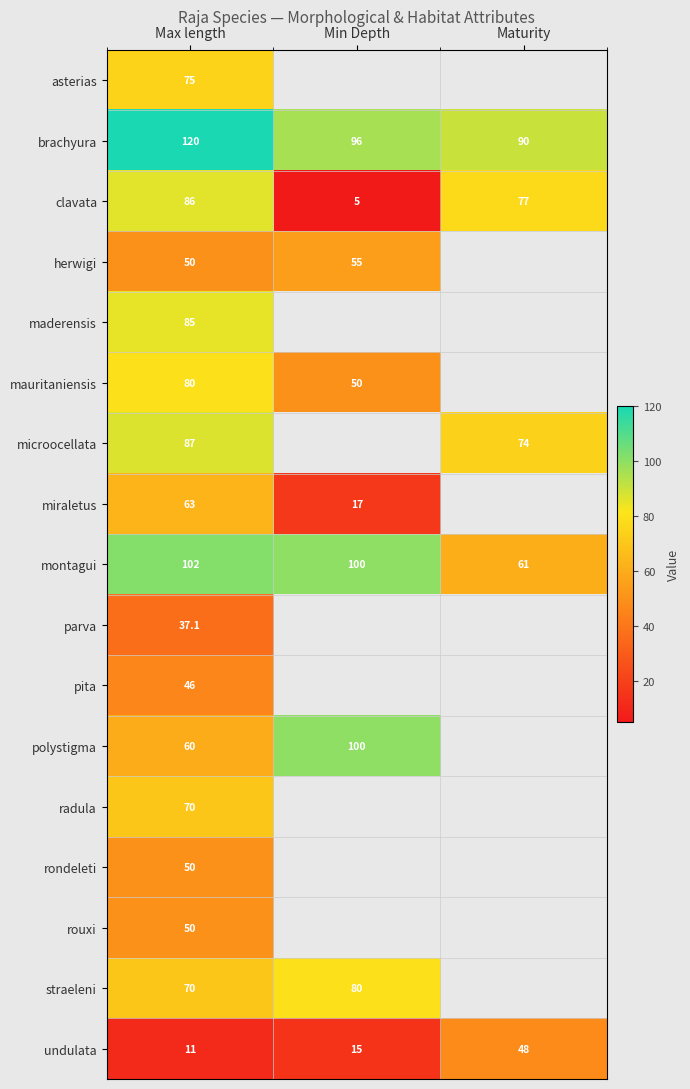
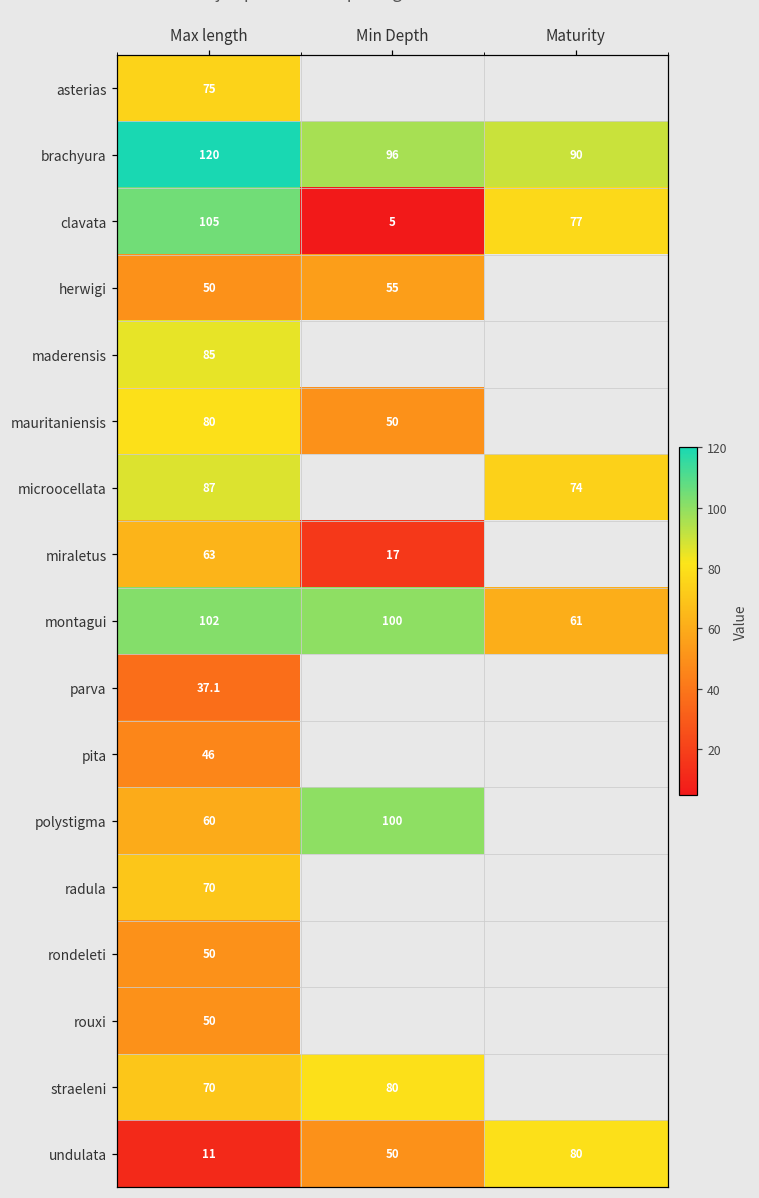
  {
    "asterias": {
      "Max length": 75
    },
    "brachyura": {
      "Max length": 120,
      "Min Depth": 96,
      "Maturity": 90
    },
    "clavata": {
-     "Max length": 86,
+     "Max length": 105,
      "Min Depth": 5,
      "Maturity": 77
    },
    "herwigi": {
      "Max length": 50,
      "Min Depth": 55
    },
    "maderensis": {
      "Max length": 85
    },
    "mauritaniensis": {
      "Max length": 80,
      "Min Depth": 50
    },
    "microocellata": {
      "Max length": 87,
      "Maturity": 74
    },
    "miraletus": {
      "Max length": 63,
      "Min Depth": 17
    },
    "montagui": {
      "Max length": 102,
      "Min Depth": 100,
      "Maturity": 61
    },
    "parva": {
      "Max length": 37.1
    },
    "pita": {
      "Max length": 46
    },
    "polystigma": {
      "Max length": 60,
      "Min Depth": 100
    },
    "radula": {
      "Max length": 70
    },
    "rondeleti": {
      "Max length": 50
    },
    "rouxi": {
      "Max length": 50
    },
    "straeleni": {
      "Max length": 70,
      "Min Depth": 80
    },
    "undulata": {
      "Max length": 11,
-     "Min Depth": 15,
-     "Maturity": 48
+     "Min Depth": 50,
+     "Maturity": 80
    }
  }
